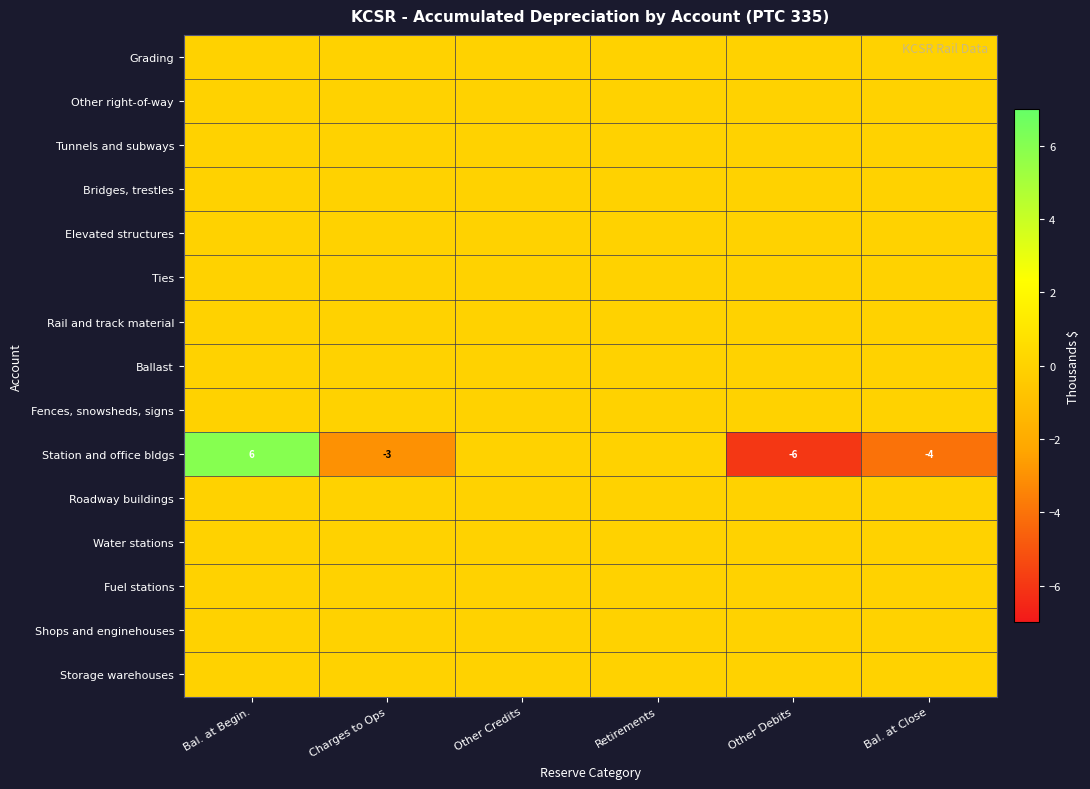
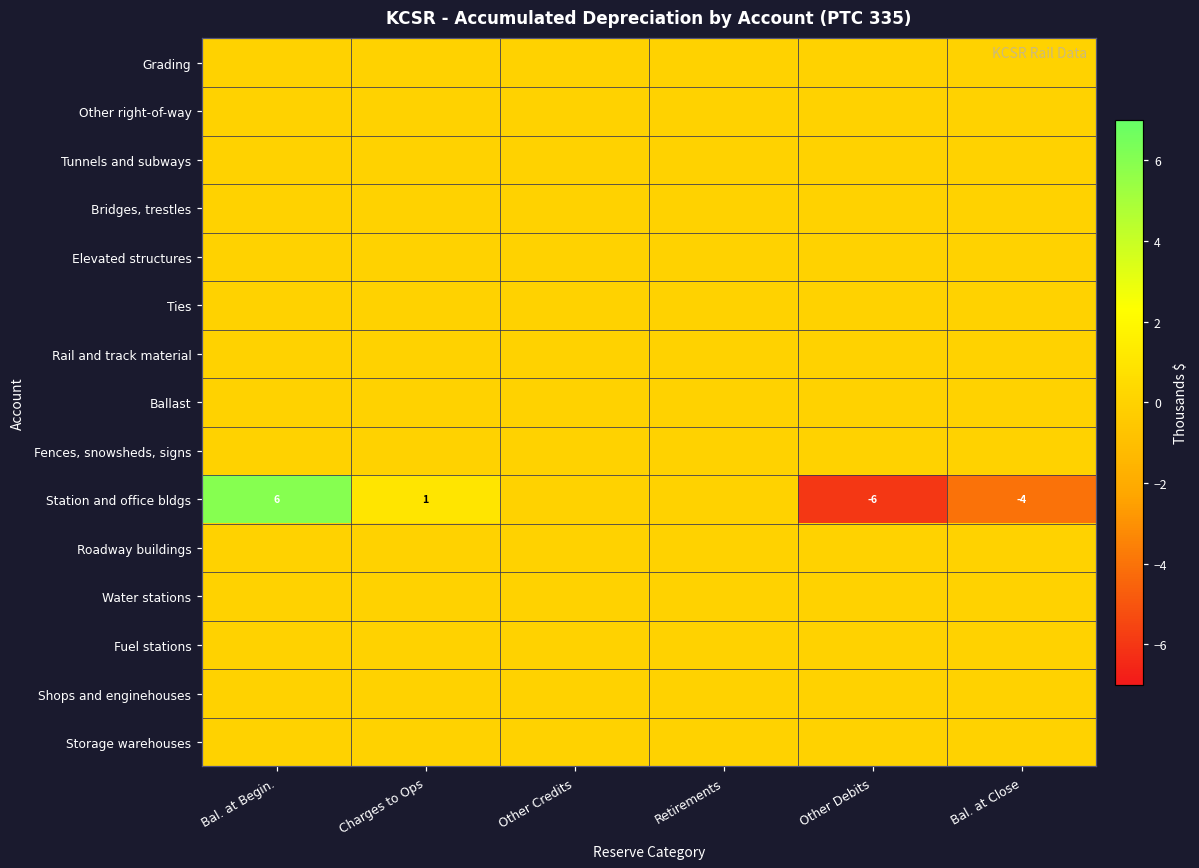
  {
    "Station and office bldgs": {
      "Bal. at Begin.": 6,
-     "Charges to Ops": -3,
+     "Charges to Ops": 1,
      "Other Debits": -6,
      "Bal. at Close": -4
    }
  }
